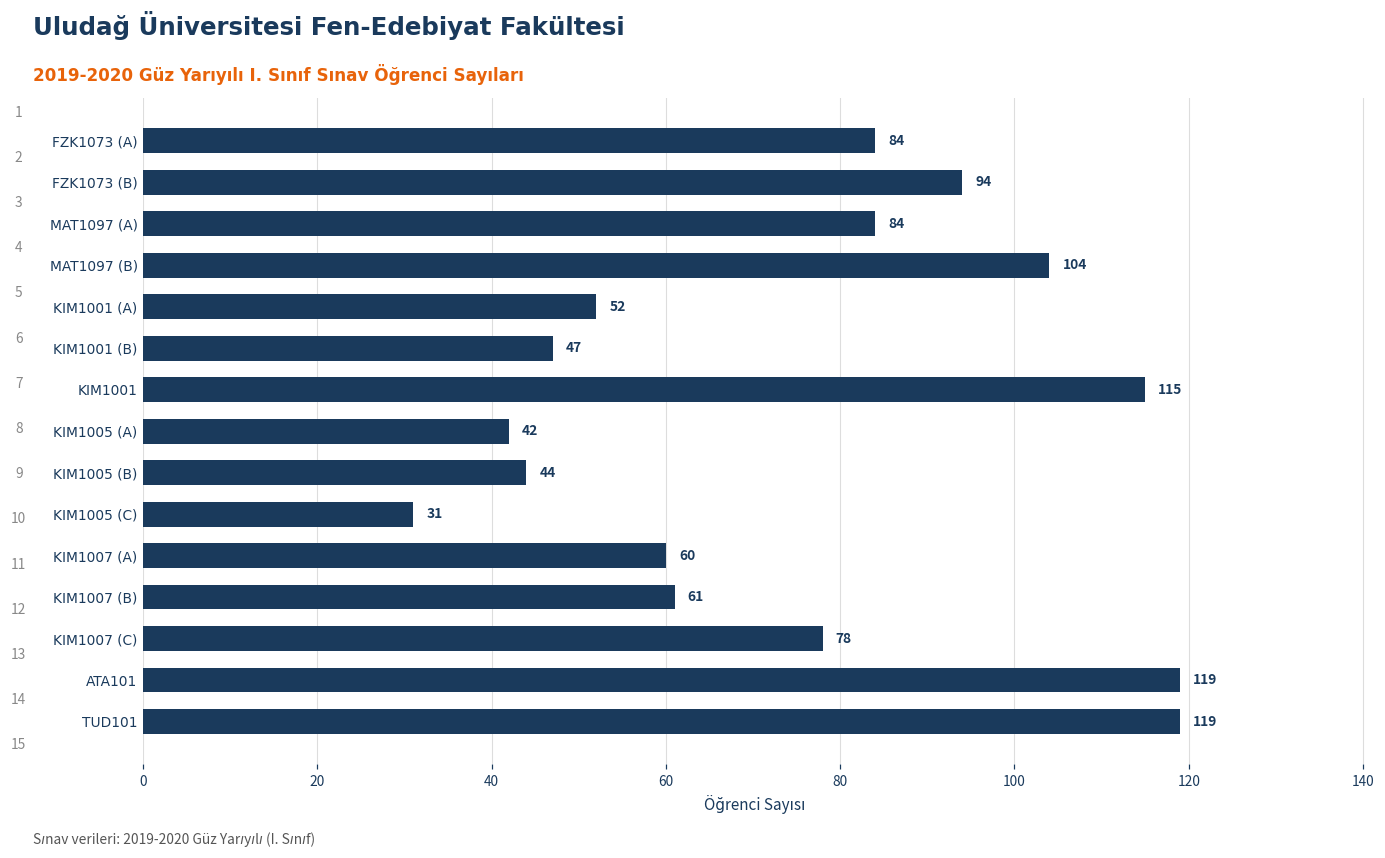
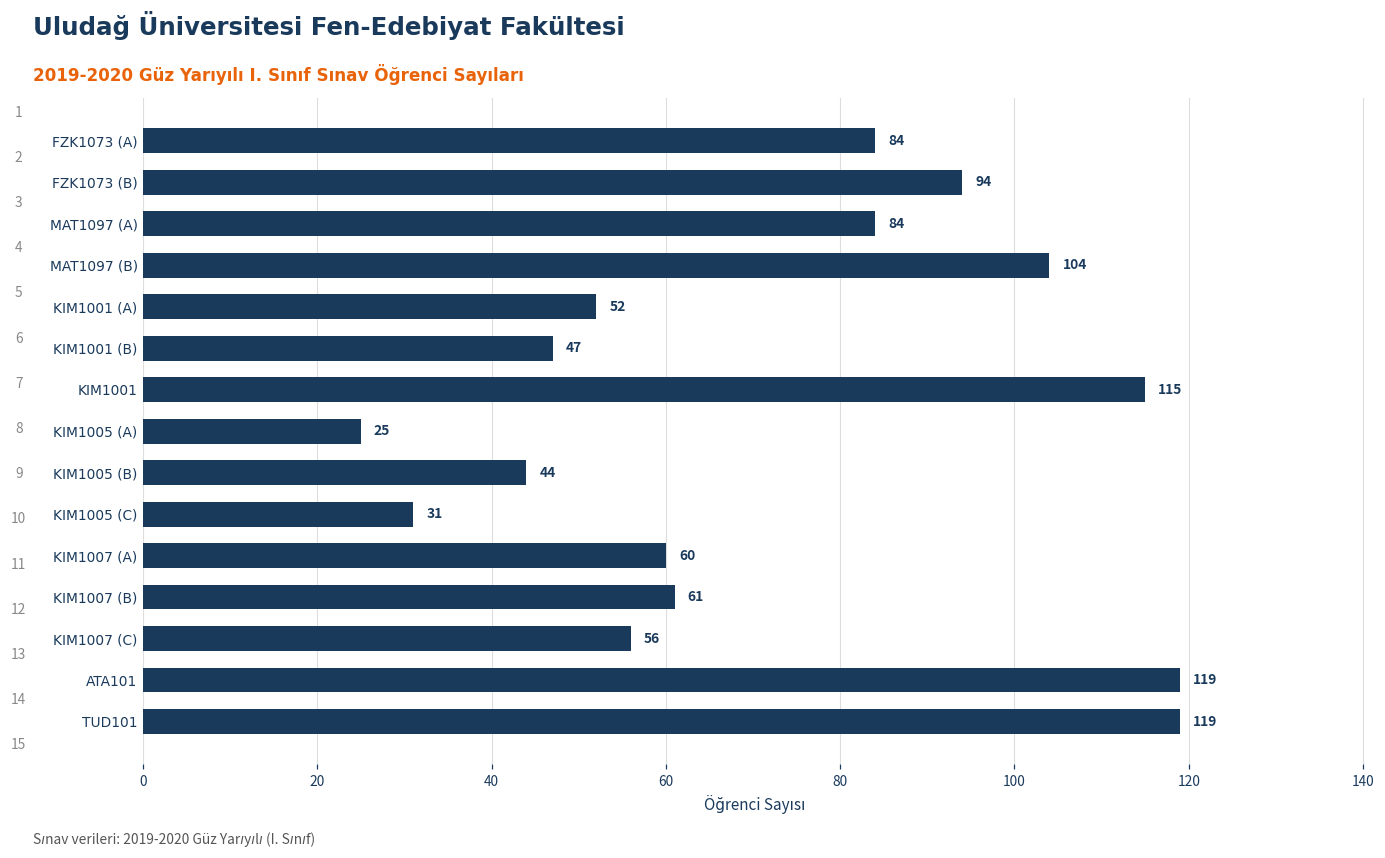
  {
    "FZK1073 (A)": 84,
    "FZK1073 (B)": 94,
    "MAT1097 (A)": 84,
    "MAT1097 (B)": 104,
    "KIM1001 (A)": 52,
    "KIM1001 (B)": 47,
    "KIM1001": 115,
-   "KIM1005 (A)": 42,
+   "KIM1005 (A)": 25,
    "KIM1005 (B)": 44,
    "KIM1005 (C)": 31,
    "KIM1007 (A)": 60,
    "KIM1007 (B)": 61,
-   "KIM1007 (C)": 78,
+   "KIM1007 (C)": 56,
    "ATA101": 119,
    "TUD101": 119
  }
